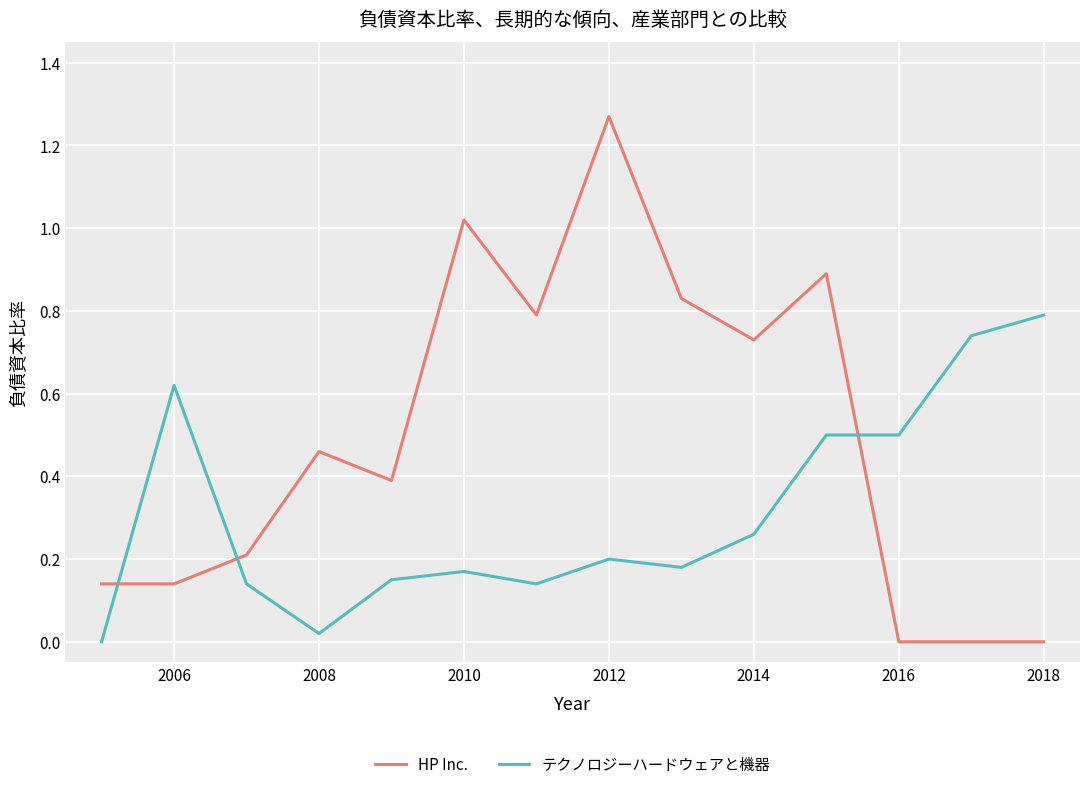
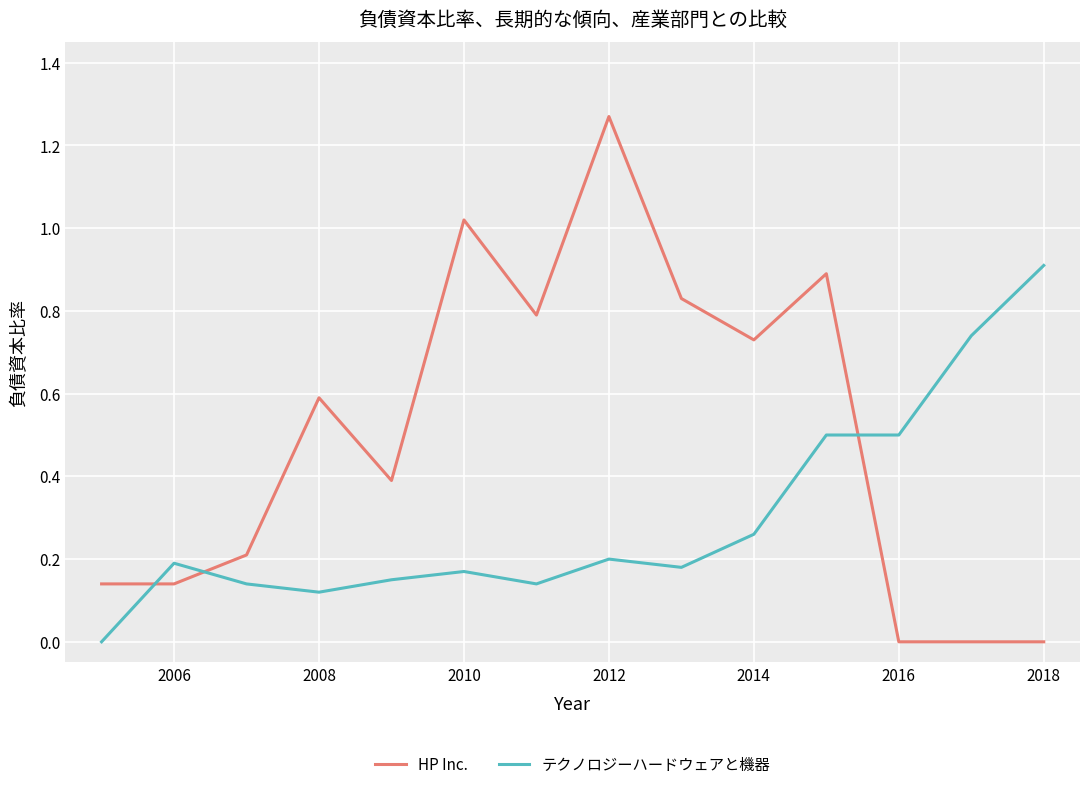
  {
    "HP Inc.": {
      "2006": 0.14,
-     "2008": 0.46,
+     "2008": 0.59,
      "2010": 1.02,
      "2012": 1.27,
      "2014": 0.73,
      "2016": 0.00,
      "2018": 0.00
    },
    "テクノロジーハードウェアと機器": {
-     "2006": 0.62,
-     "2008": 0.02,
+     "2006": 0.19,
+     "2008": 0.12,
      "2010": 0.17,
      "2012": 0.20,
      "2014": 0.26,
      "2016": 0.50,
-     "2018": 0.79
+     "2018": 0.91
    }
  }
